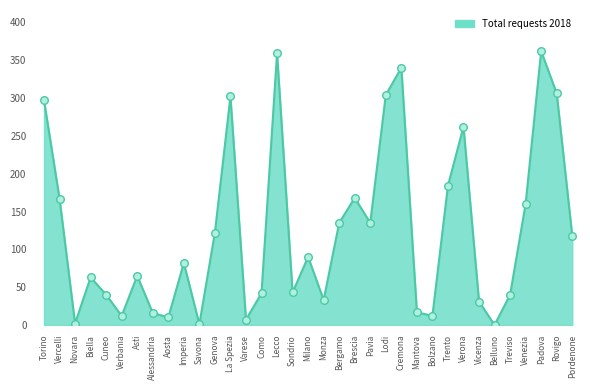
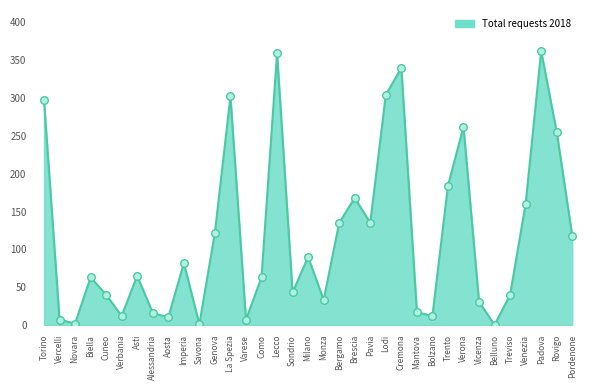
  {
    "Torino": 300,
-   "Vercelli": 170,
+   "Vercelli": 10,
    "Novara": 0,
    "Biella": 60,
    "Cuneo": 40,
    "Verbania": 10,
    "Asti": 70,
    "Alessandria": 20,
    "Aosta": 10,
    "Imperia": 80,
    "Savona": 0,
    "Genova": 120,
    "La Spezia": 300,
    "Varese": 10,
-   "Como": 40,
+   "Como": 60,
    "Lecco": 360,
    "Sondrio": 40,
    "Milano": 90,
    "Monza": 30,
    "Bergamo": 140,
    "Brescia": 170,
    "Pavia": 140,
    "Lodi": 300,
    "Cremona": 340,
    "Mantova": 20,
    "Bolzano": 10,
    "Trento": 180,
    "Verona": 260,
    "Vicenza": 30,
    "Belluno": 0,
    "Treviso": 40,
    "Venezia": 160,
    "Padova": 360,
-   "Rovigo": 310,
+   "Rovigo": 260,
    "Pordenone": 120
  }
